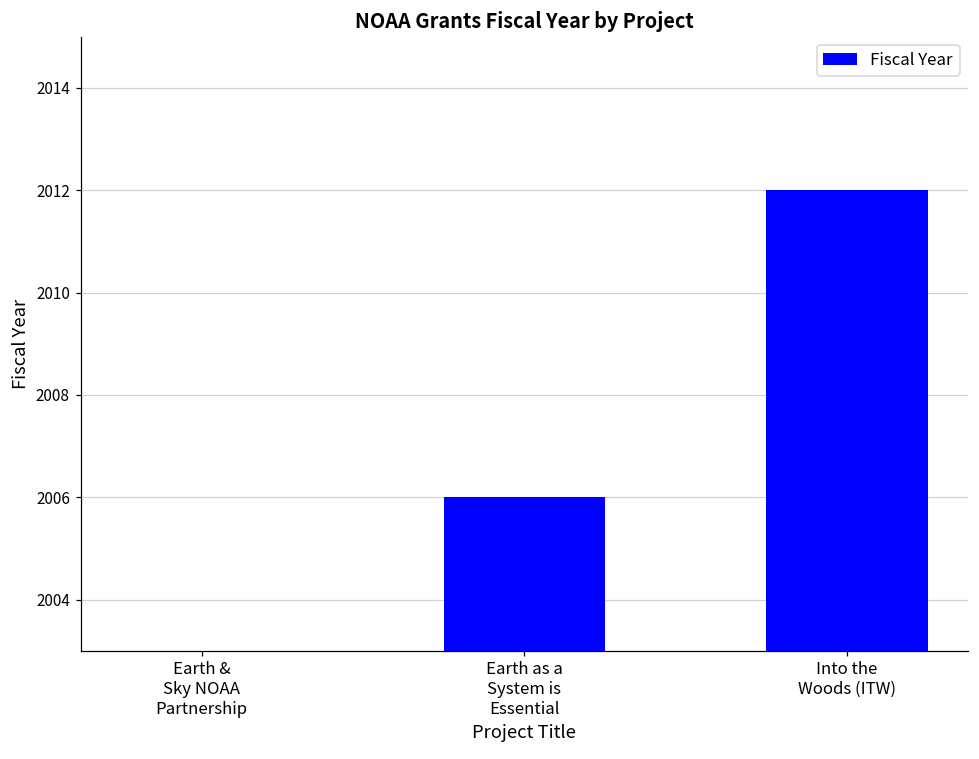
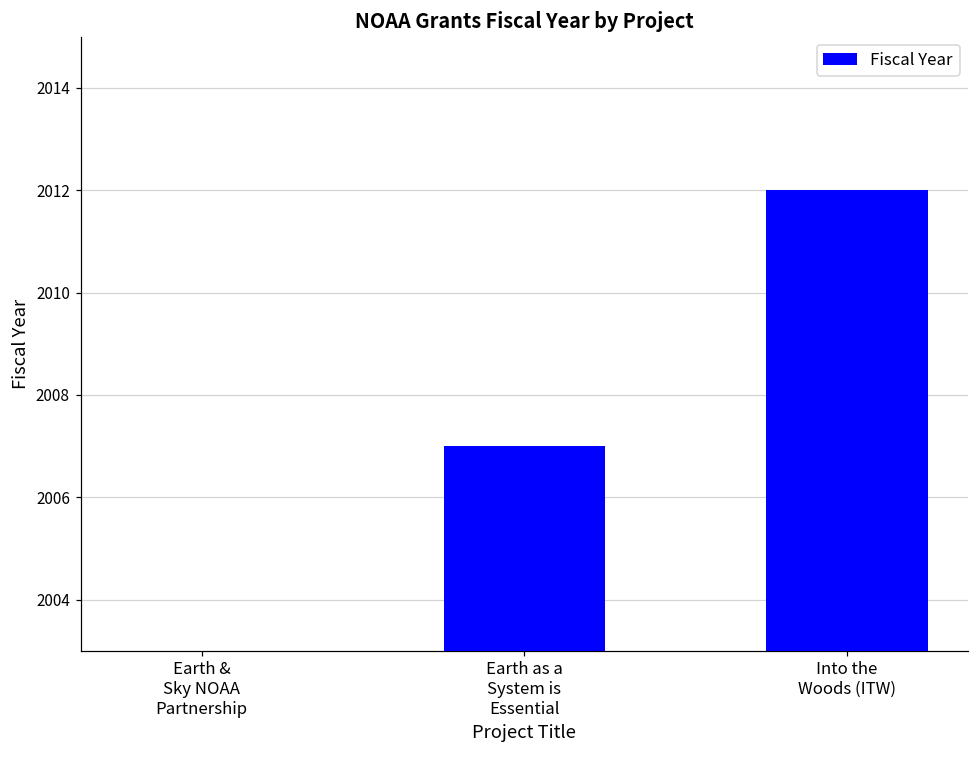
  {
    "Earth & Sky NOAA Partnership": 2003,
-   "Earth as a System is Essential": 2006,
+   "Earth as a System is Essential": 2007,
    "Into the Woods (ITW)": 2012
  }
